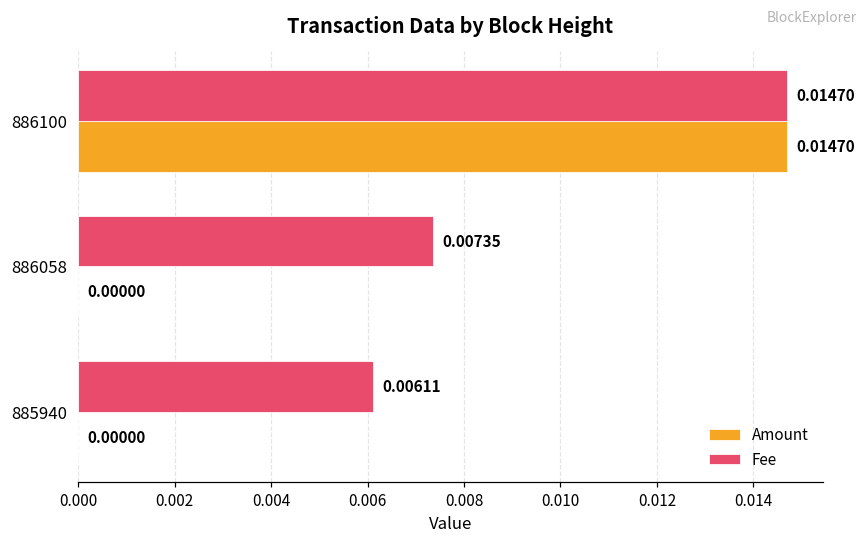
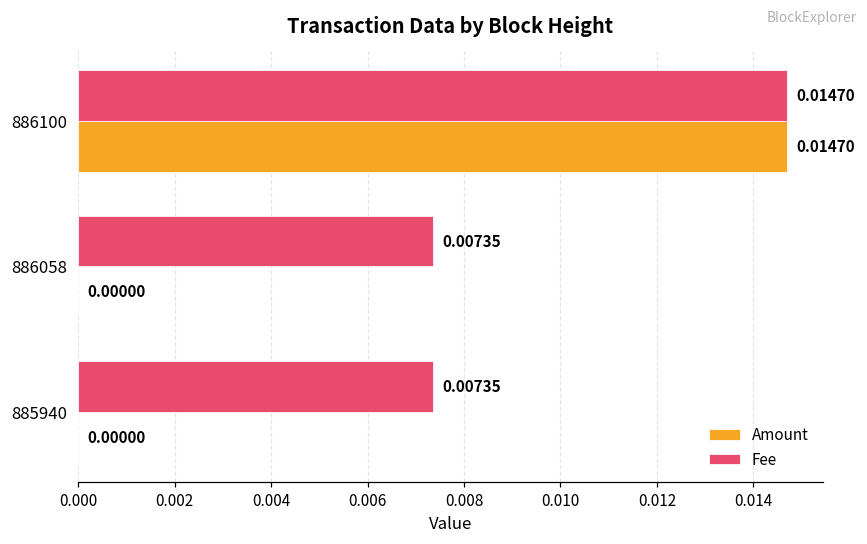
  {
    "Amount": {
      "886100": 0.01470,
      "886058": 0.00000,
      "885940": 0.00000
    },
    "Fee": {
      "886100": 0.01470,
      "886058": 0.00735,
-     "885940": 0.00611
+     "885940": 0.00735
    }
  }
